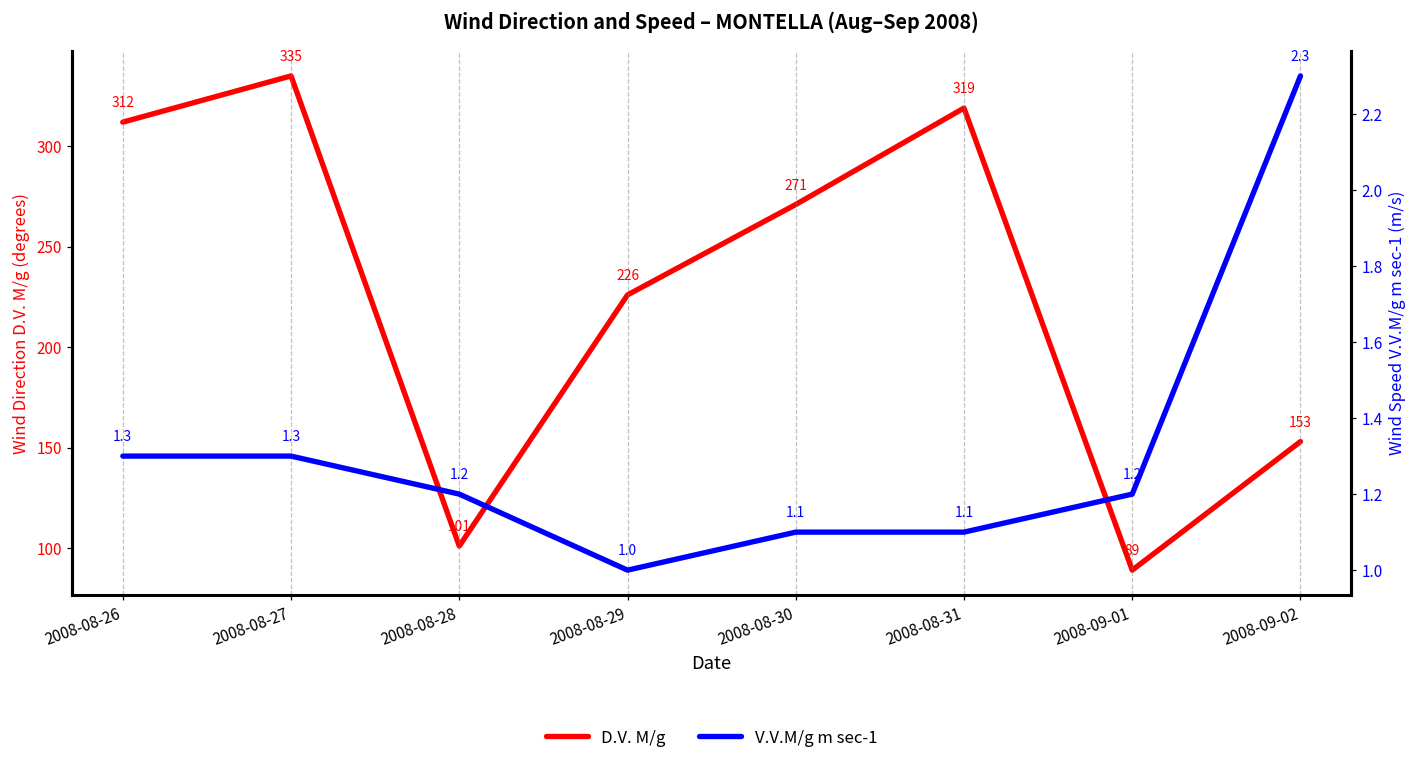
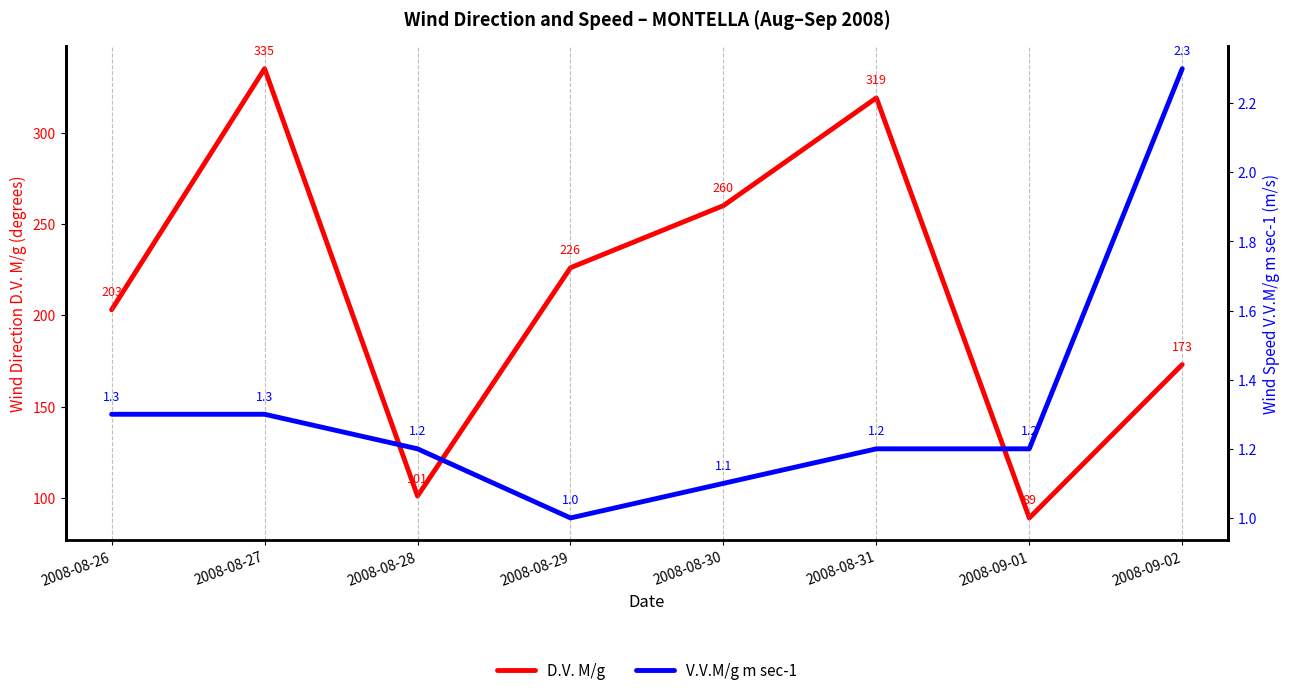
  {
    "D.V. M/g": {
-     "2008-08-26": 312,
+     "2008-08-26": 203,
      "2008-08-27": 335,
      "2008-08-28": 101,
      "2008-08-29": 226,
-     "2008-08-30": 271,
+     "2008-08-30": 260,
      "2008-08-31": 319,
      "2008-09-01": 89,
-     "2008-09-02": 153
+     "2008-09-02": 173
    },
    "V.V.M/g m sec-1": {
      "2008-08-26": 1.3,
      "2008-08-27": 1.3,
      "2008-08-28": 1.2,
      "2008-08-29": 1.0,
      "2008-08-30": 1.1,
-     "2008-08-31": 1.1,
+     "2008-08-31": 1.2,
      "2008-09-01": 1.2,
      "2008-09-02": 2.3
    }
  }
